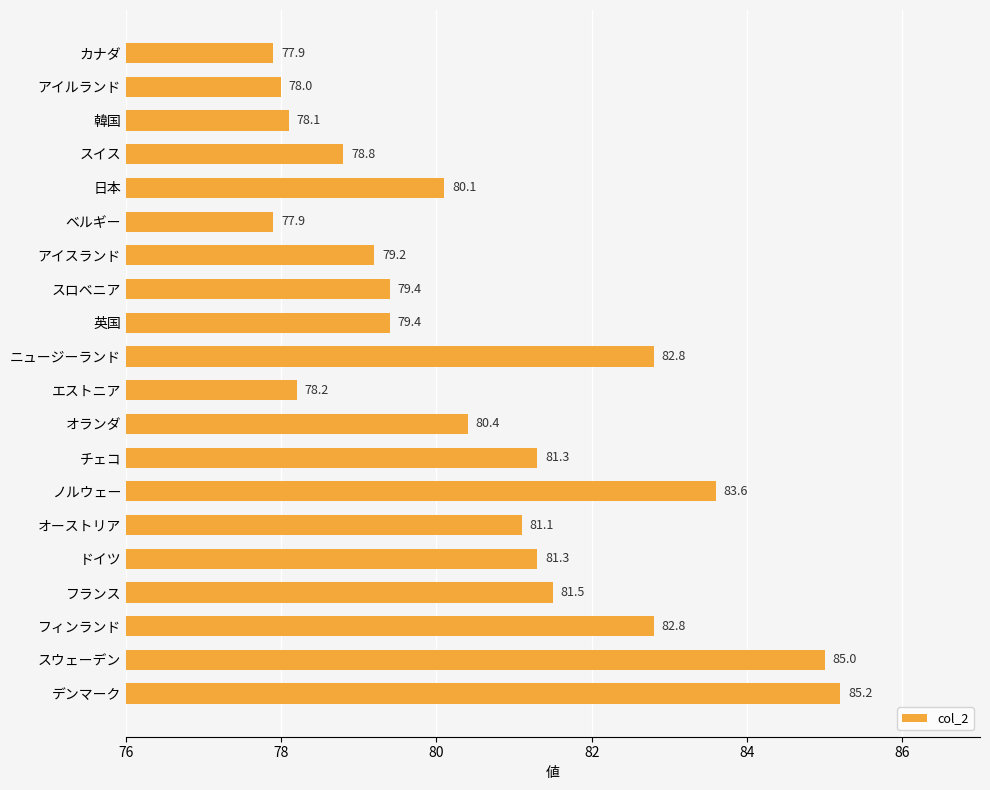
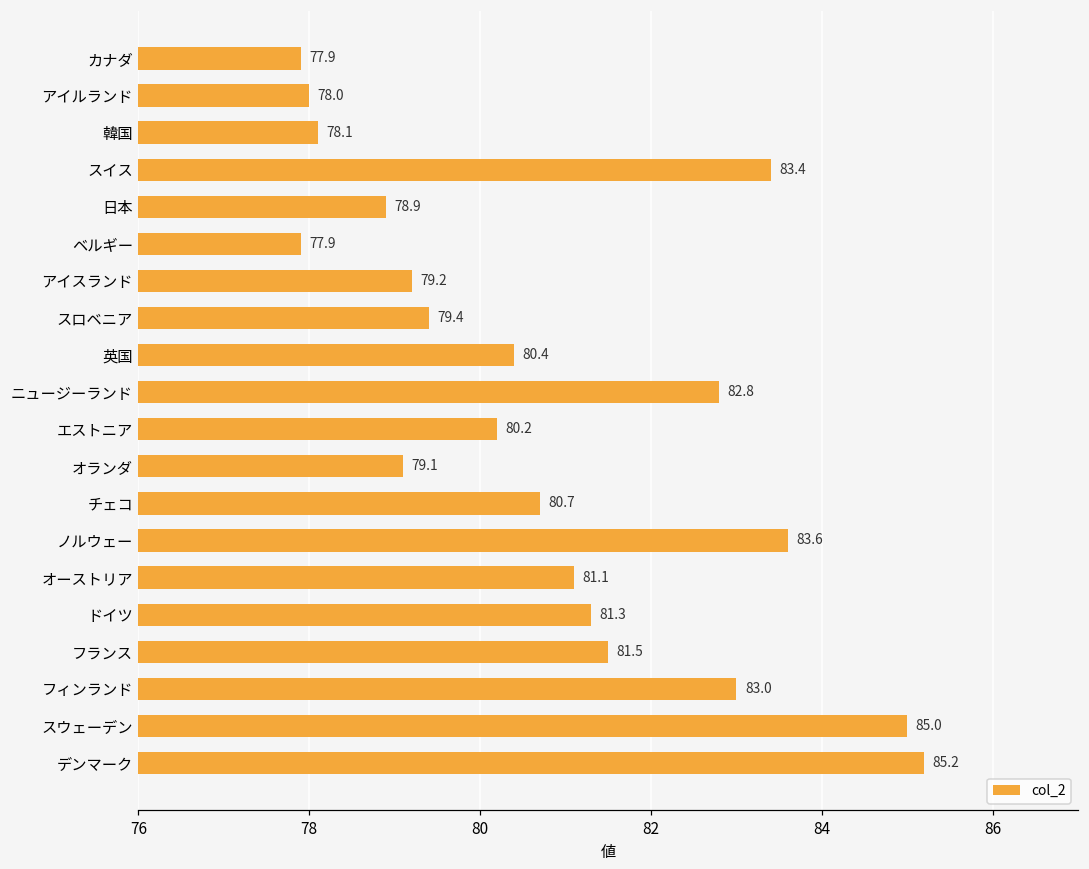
  {
    "カナダ": 77.9,
    "アイルランド": 78.0,
    "韓国": 78.1,
-   "スイス": 78.8,
-   "日本": 80.1,
+   "スイス": 83.4,
+   "日本": 78.9,
    "ベルギー": 77.9,
    "アイスランド": 79.2,
    "スロベニア": 79.4,
-   "英国": 79.4,
+   "英国": 80.4,
    "ニュージーランド": 82.8,
-   "エストニア": 78.2,
-   "オランダ": 80.4,
-   "チェコ": 81.3,
+   "エストニア": 80.2,
+   "オランダ": 79.1,
+   "チェコ": 80.7,
    "ノルウェー": 83.6,
    "オーストリア": 81.1,
    "ドイツ": 81.3,
    "フランス": 81.5,
-   "フィンランド": 82.8,
+   "フィンランド": 83.0,
    "スウェーデン": 85.0,
    "デンマーク": 85.2
  }
